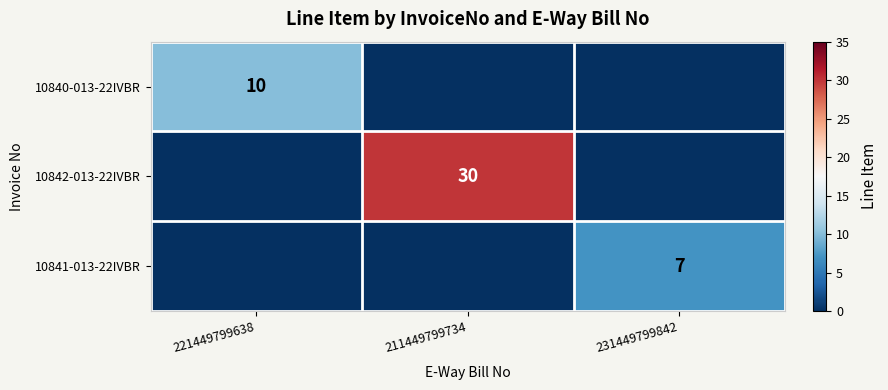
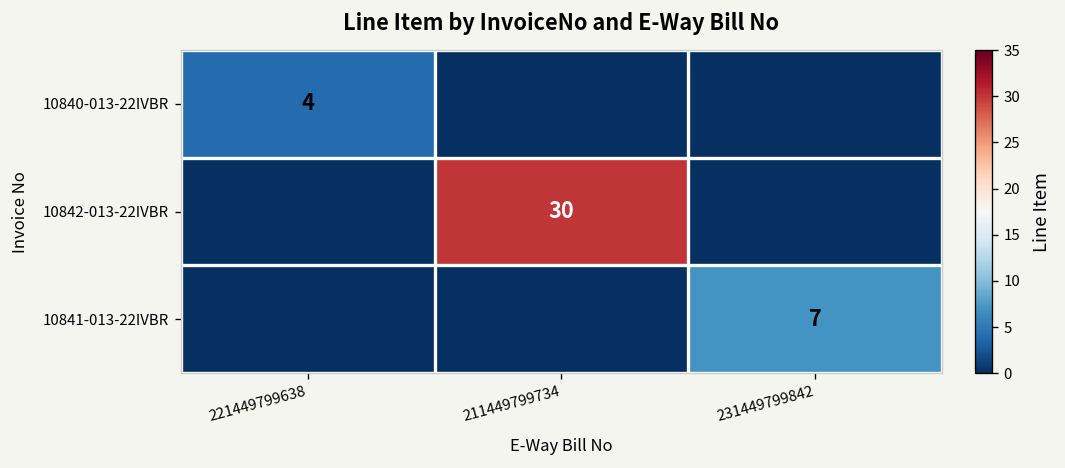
  {
    "10840-013-22IVBR": {
-     "221449799638": 10
+     "221449799638": 4
    },
    "10842-013-22IVBR": {
      "211449799734": 30
    },
    "10841-013-22IVBR": {
      "231449799842": 7
    }
  }
